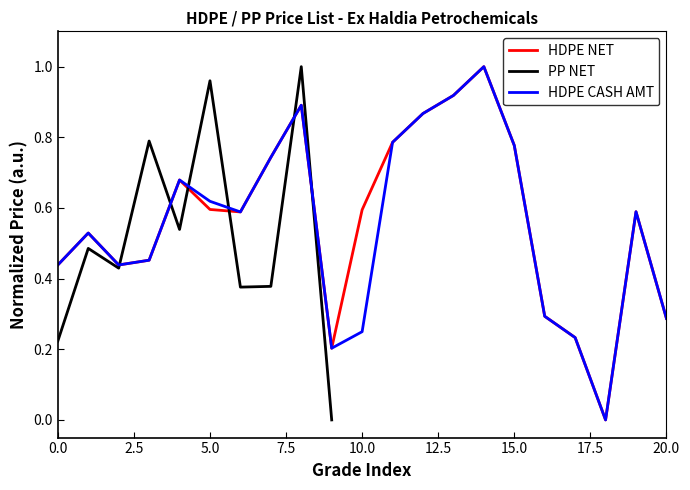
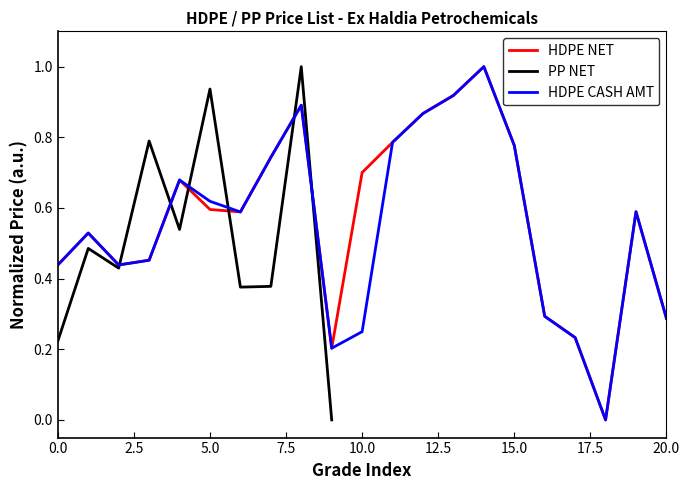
  {
    "HDPE NET": {
      "5.0": 0.60,
-     "10.0": 0.59
+     "10.0": 0.70
    },
    "PP NET": {
      "0.0": 0.22,
-     "5.0": 0.96
+     "5.0": 0.94
    },
    "HDPE CASH AMT": {
      "5.0": 0.62,
      "10.0": 0.25
    }
  }
